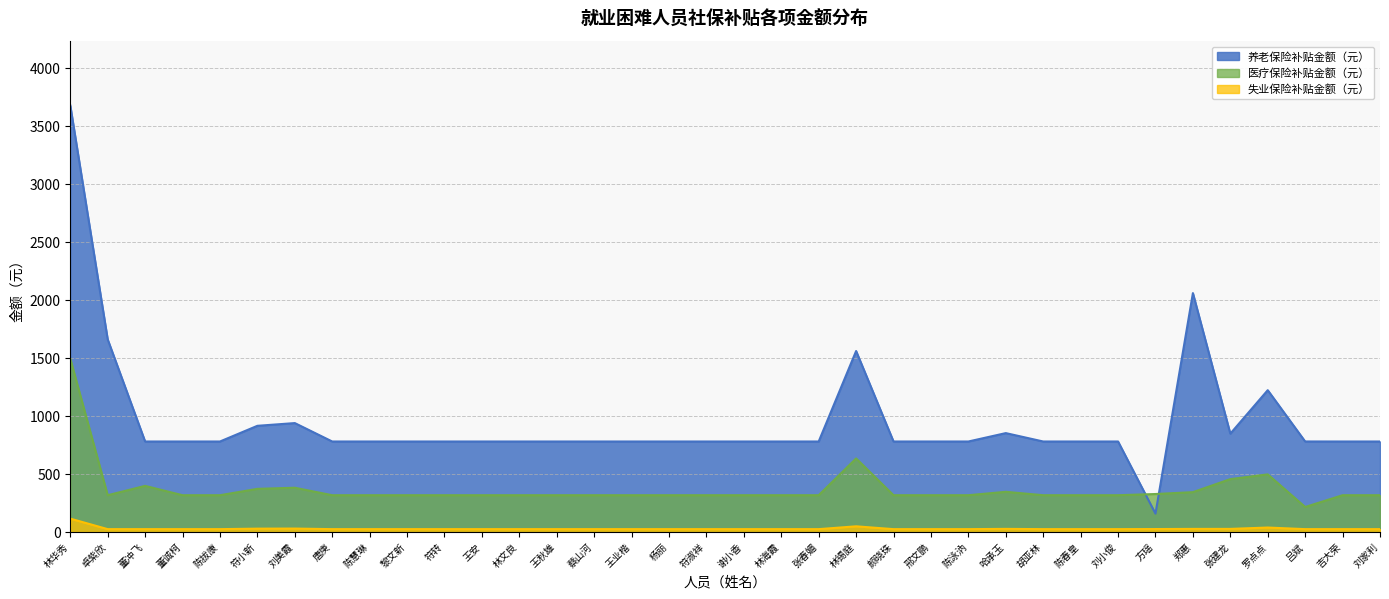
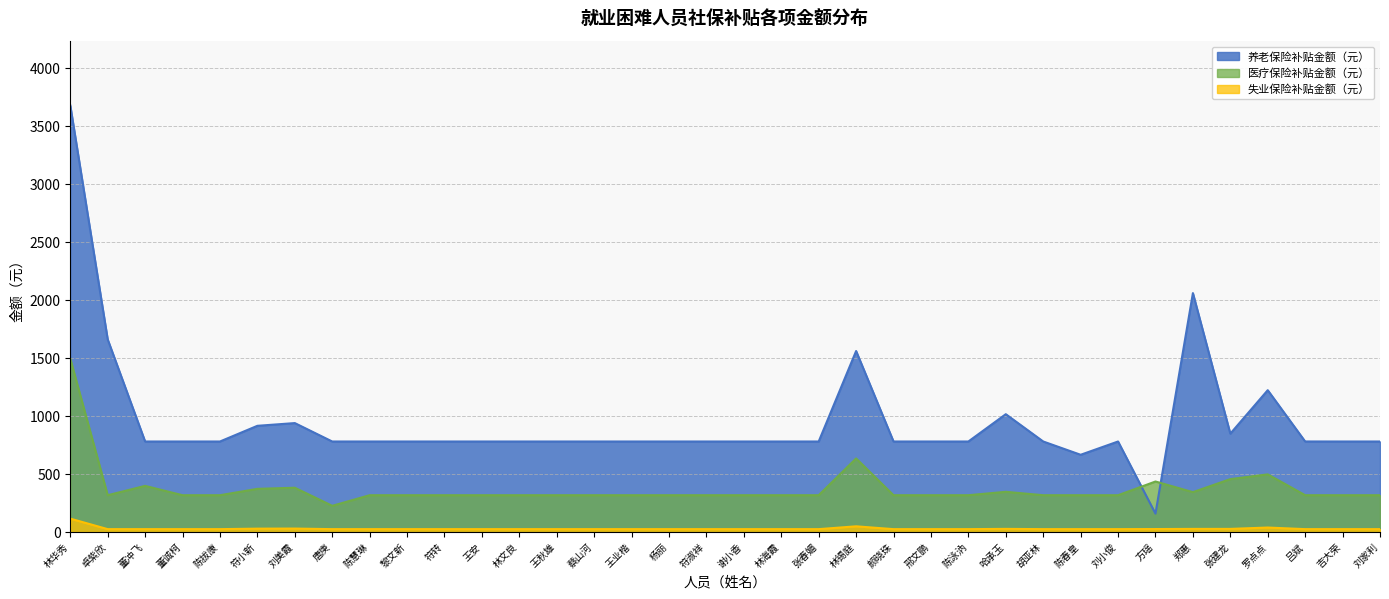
  {
    "养老保险补贴金额（元）": {
      "林华秀": 3680,
      "卓紫欣": 1660,
      "董冲飞": 780,
      "董诚柯": 780,
      "陈拔康": 780,
      "符小新": 920,
      "刘美霞": 940,
      "唐庚": 780,
      "陈慧琳": 780,
      "黎文新": 780,
      "符转": 780,
      "王安": 780,
      "林文良": 780,
      "王秋雄": 780,
      "蔡山河": 780,
      "王业楷": 780,
      "杨丽": 780,
      "符淑祥": 780,
      "谢小香": 780,
      "林海霞": 780,
      "张春媚": 780,
      "林锡庭": 1560,
      "颜晓珠": 780,
      "邢文鹏": 780,
      "陈泳汭": 780,
-     "哈承玉": 850,
+     "哈承玉": 1020,
      "胡亚林": 780,
-     "陈春皇": 780,
+     "陈春皇": 670,
      "刘小俊": 780,
      "方瑶": 160,
      "郑惠": 2060,
      "张建龙": 850,
      "罗点点": 1220,
      "吕斌": 780,
      "吉大荣": 780,
      "刘家利": 780
    },
    "医疗保险补贴金额（元）": {
      "林华秀": 1500,
      "卓紫欣": 320,
      "董冲飞": 400,
      "董诚柯": 320,
      "陈拔康": 320,
      "符小新": 370,
      "刘美霞": 380,
-     "唐庚": 320,
+     "唐庚": 230,
      "陈慧琳": 320,
      "黎文新": 320,
      "符转": 320,
      "王安": 320,
      "林文良": 320,
      "王秋雄": 320,
      "蔡山河": 320,
      "王业楷": 320,
      "杨丽": 320,
      "符淑祥": 320,
      "谢小香": 320,
      "林海霞": 320,
      "张春媚": 320,
      "林锡庭": 630,
      "颜晓珠": 320,
      "邢文鹏": 320,
      "陈泳汭": 320,
      "哈承玉": 350,
      "胡亚林": 320,
      "陈春皇": 320,
      "刘小俊": 320,
-     "方瑶": 330,
+     "方瑶": 440,
      "郑惠": 340,
      "张建龙": 460,
      "罗点点": 500,
-     "吕斌": 220,
+     "吕斌": 320,
      "吉大荣": 320,
      "刘家利": 320
    },
    "失业保险补贴金额（元）": {
      "林华秀": 120,
      "卓紫欣": 20,
      "董冲飞": 20,
      "董诚柯": 20,
      "陈拔康": 20,
      "符小新": 30,
      "刘美霞": 30,
      "唐庚": 20,
      "陈慧琳": 20,
      "黎文新": 20,
      "符转": 20,
      "王安": 20,
      "林文良": 20,
      "王秋雄": 20,
      "蔡山河": 20,
      "王业楷": 20,
      "杨丽": 20,
      "符淑祥": 20,
      "谢小香": 20,
      "林海霞": 20,
      "张春媚": 20,
      "林锡庭": 50,
      "颜晓珠": 20,
      "邢文鹏": 20,
      "陈泳汭": 20,
      "哈承玉": 30,
      "胡亚林": 20,
      "陈春皇": 20,
      "刘小俊": 20,
      "方瑶": 30,
      "郑惠": 30,
      "张建龙": 30,
      "罗点点": 40,
      "吕斌": 20,
      "吉大荣": 20,
      "刘家利": 20
    }
  }
